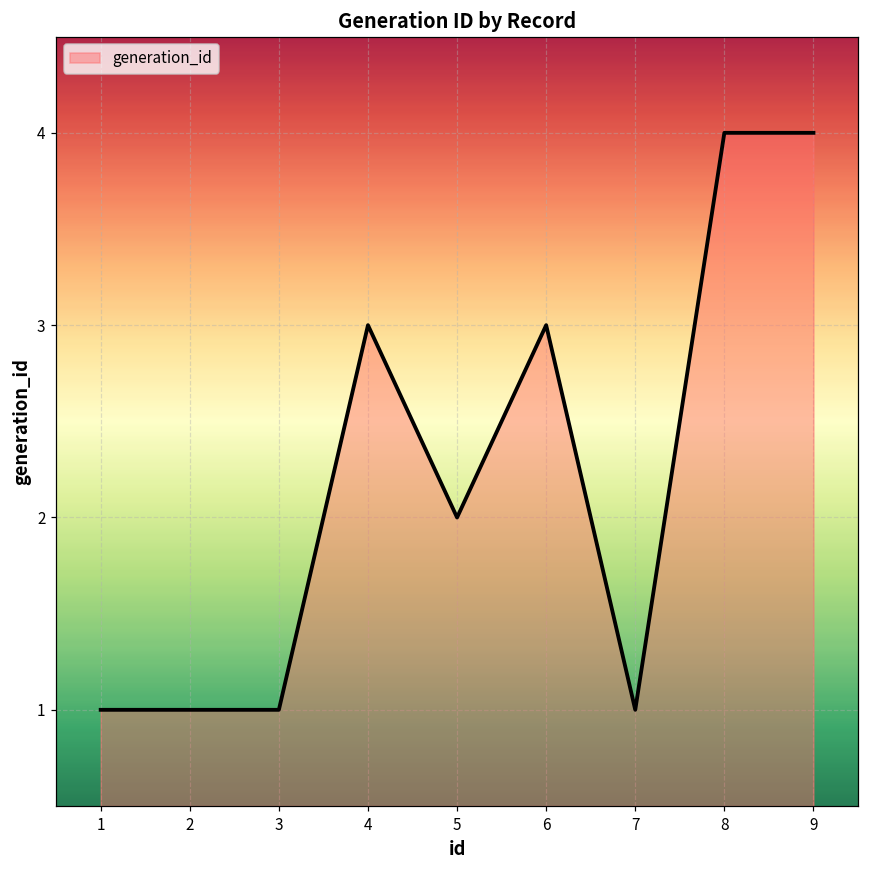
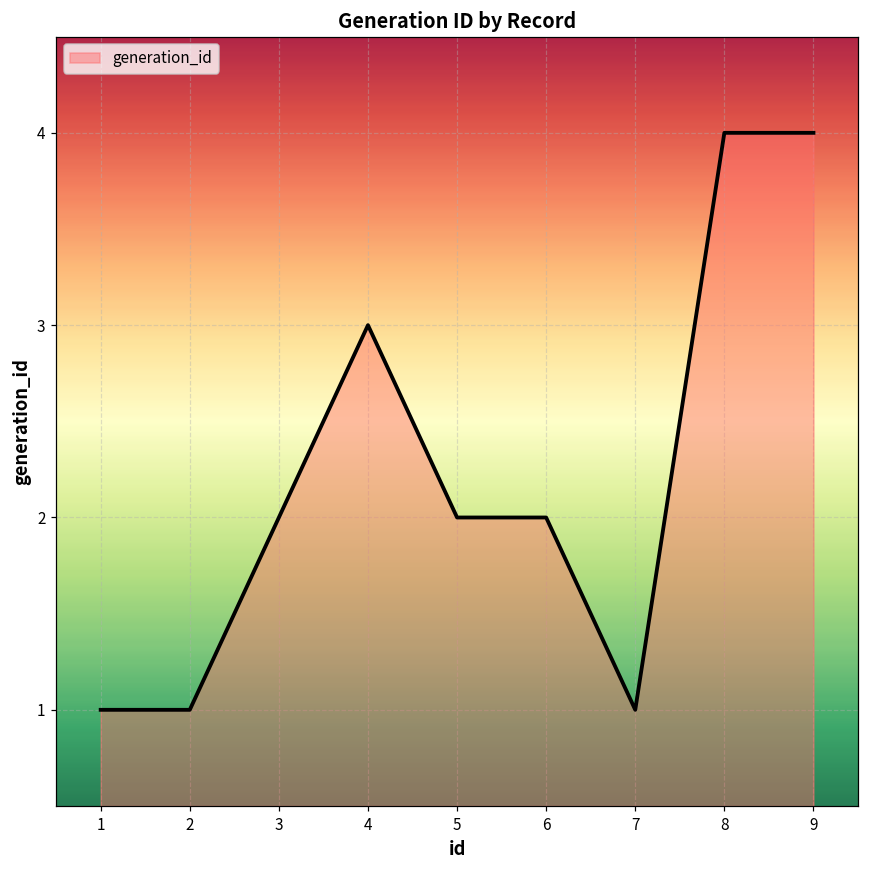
  {
    "1": 1,
    "2": 1,
-   "3": 1,
+   "3": 2,
    "4": 3,
    "5": 2,
-   "6": 3,
+   "6": 2,
    "7": 1,
    "8": 4,
    "9": 4
  }
